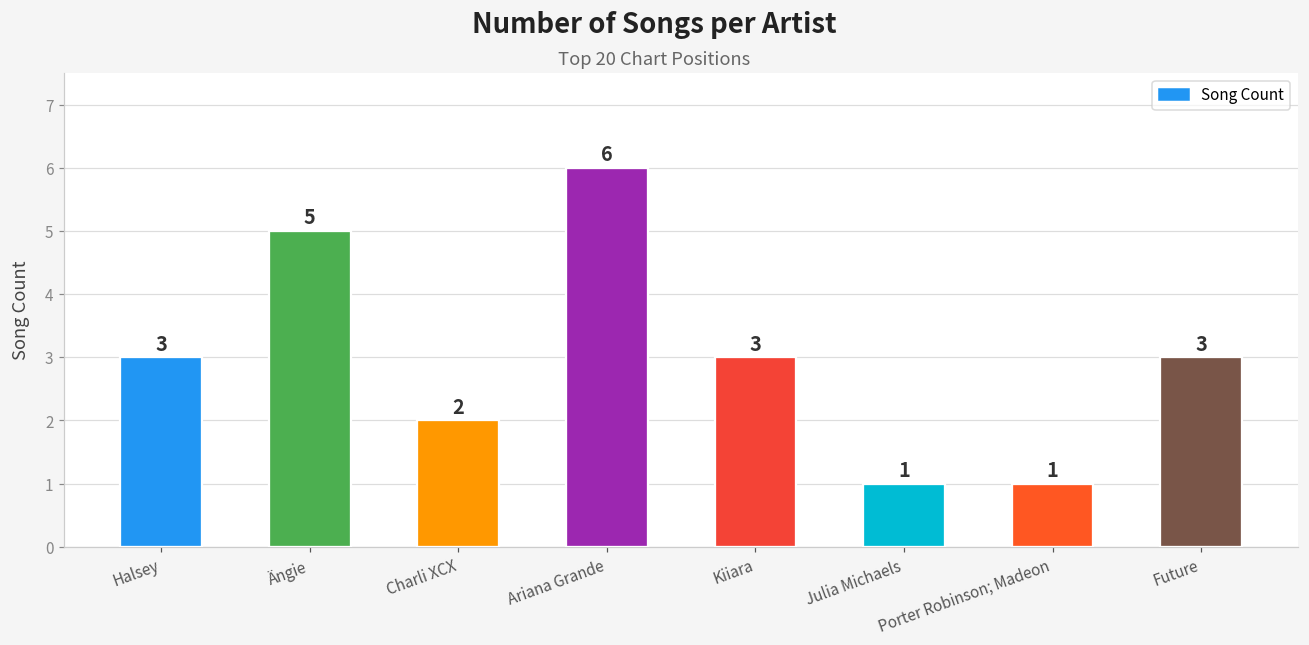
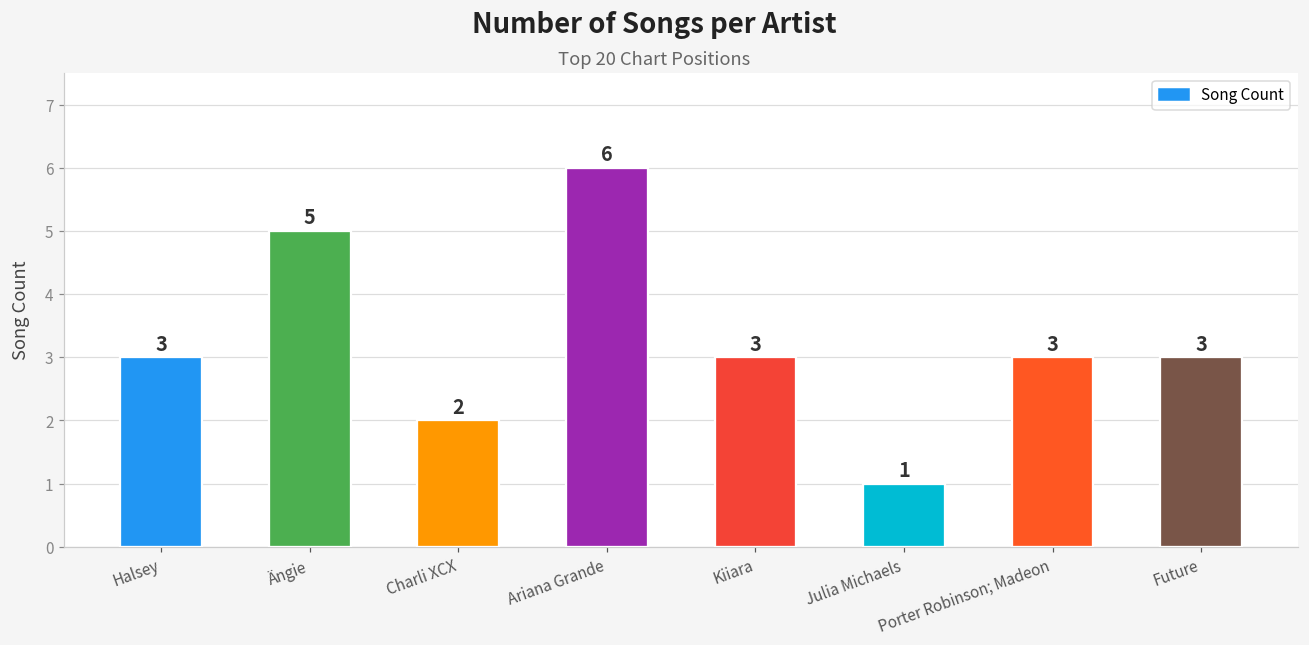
  {
    "Halsey": 3,
    "Ängie": 5,
    "Charli XCX": 2,
    "Ariana Grande": 6,
    "Kiiara": 3,
    "Julia Michaels": 1,
-   "Porter Robinson; Madeon": 1,
+   "Porter Robinson; Madeon": 3,
    "Future": 3
  }
